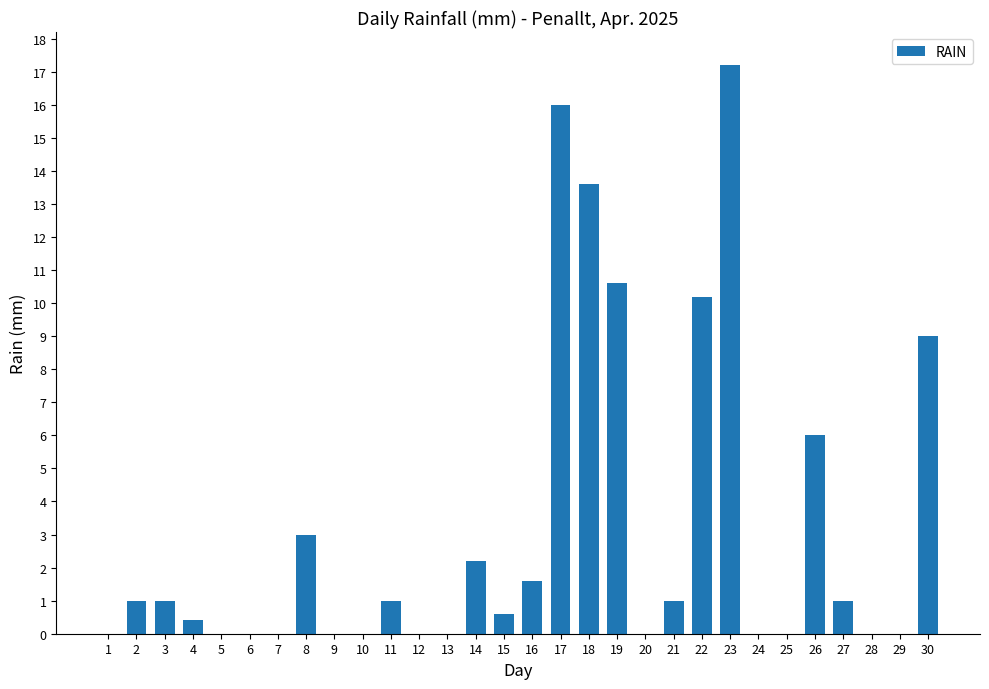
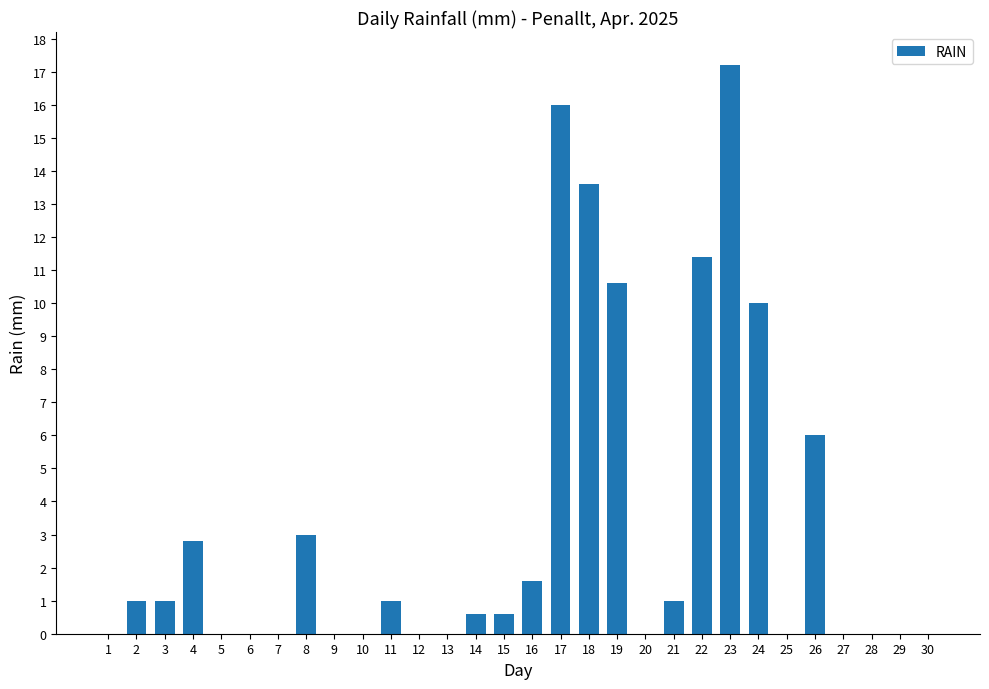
  {
    "1": 0.0,
    "2": 1.0,
    "3": 1.0,
-   "4": 0.4,
+   "4": 2.8,
    "5": 0.0,
    "6": 0.0,
    "7": 0.0,
    "8": 3.0,
    "9": 0.0,
    "10": 0.0,
    "11": 1.0,
    "12": 0.0,
    "13": 0.0,
-   "14": 2.2,
+   "14": 0.6,
    "15": 0.6,
    "16": 1.6,
    "17": 16.0,
    "18": 13.6,
    "19": 10.6,
    "20": 0.0,
    "21": 1.0,
-   "22": 10.2,
+   "22": 11.4,
    "23": 17.2,
-   "24": 0,
+   "24": 10,
    "25": 0.0,
    "26": 6.0,
-   "27": 1,
+   "27": 0,
    "28": 0.0,
    "29": 0.0,
-   "30": 9
+   "30": 0
  }
